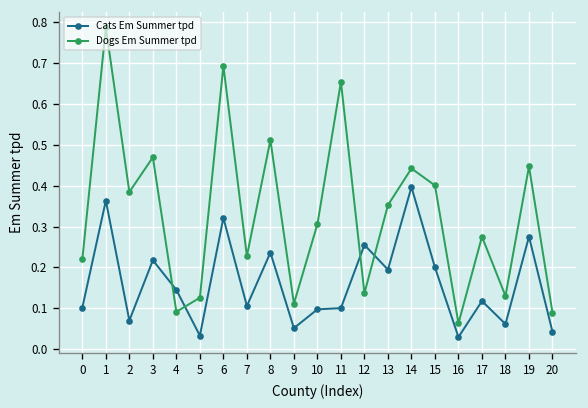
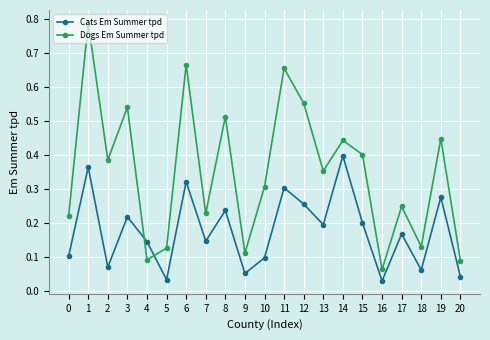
  {
    "Cats Em Summer tpd": {
      "0": 0.10,
      "1": 0.36,
      "2": 0.07,
      "3": 0.22,
      "4": 0.14,
      "5": 0.03,
      "6": 0.32,
-     "7": 0.11,
+     "7": 0.15,
      "8": 0.24,
      "9": 0.05,
      "10": 0.10,
-     "11": 0.10,
+     "11": 0.30,
      "12": 0.25,
      "13": 0.19,
      "14": 0.40,
      "15": 0.20,
      "16": 0.03,
-     "17": 0.12,
+     "17": 0.17,
      "18": 0.06,
      "19": 0.28,
      "20": 0.04
    },
    "Dogs Em Summer tpd": {
      "0": 0.22,
      "2": 0.38,
-     "3": 0.47,
+     "3": 0.54,
      "4": 0.09,
      "5": 0.13,
-     "6": 0.69,
+     "6": 0.66,
      "7": 0.23,
      "8": 0.51,
      "9": 0.11,
      "10": 0.31,
      "11": 0.65,
-     "12": 0.14,
+     "12": 0.55,
      "13": 0.35,
      "14": 0.44,
      "15": 0.40,
      "16": 0.06,
-     "17": 0.28,
+     "17": 0.25,
      "18": 0.13,
      "19": 0.45,
      "20": 0.09
    }
  }
